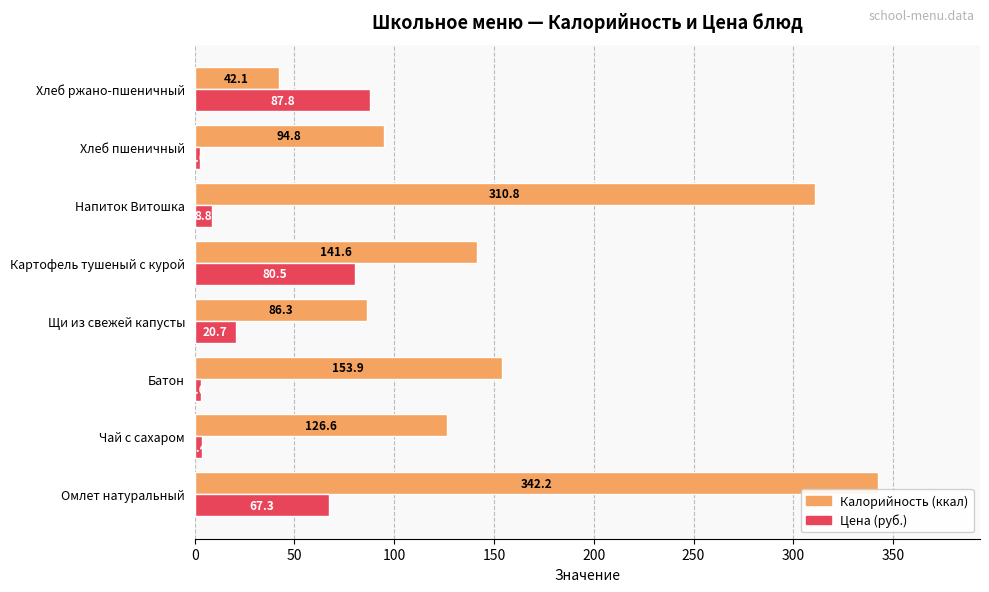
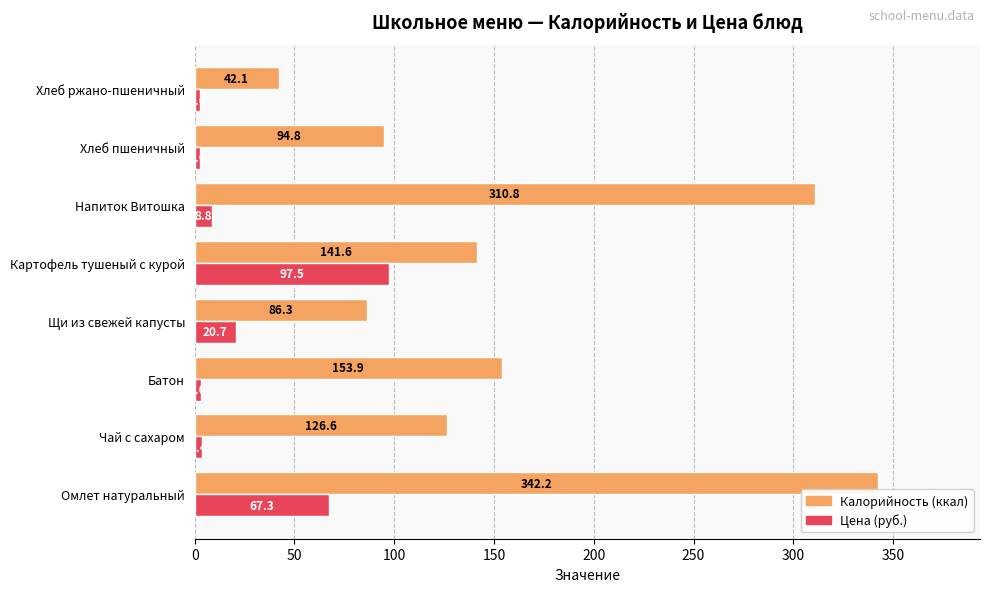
  {
    "Калорийность (ккал)": {
      "Хлеб ржано-пшеничный": 42.1,
      "Хлеб пшеничный": 94.8,
      "Напиток Витошка": 310.8,
      "Картофель тушеный с курой": 141.6,
      "Щи из свежей капусты": 86.3,
      "Батон": 153.9,
      "Чай с сахаром": 126.6,
      "Омлет натуральный": 342.2
    },
    "Цена (руб.)": {
-     "Хлеб ржано-пшеничный": 88,
+     "Хлеб ржано-пшеничный": 3,
      "Напиток Витошка": 8.8,
-     "Картофель тушеный с курой": 80.5,
+     "Картофель тушеный с курой": 97.5,
      "Щи из свежей капусты": 20.7,
      "Омлет натуральный": 67.3
    }
  }
